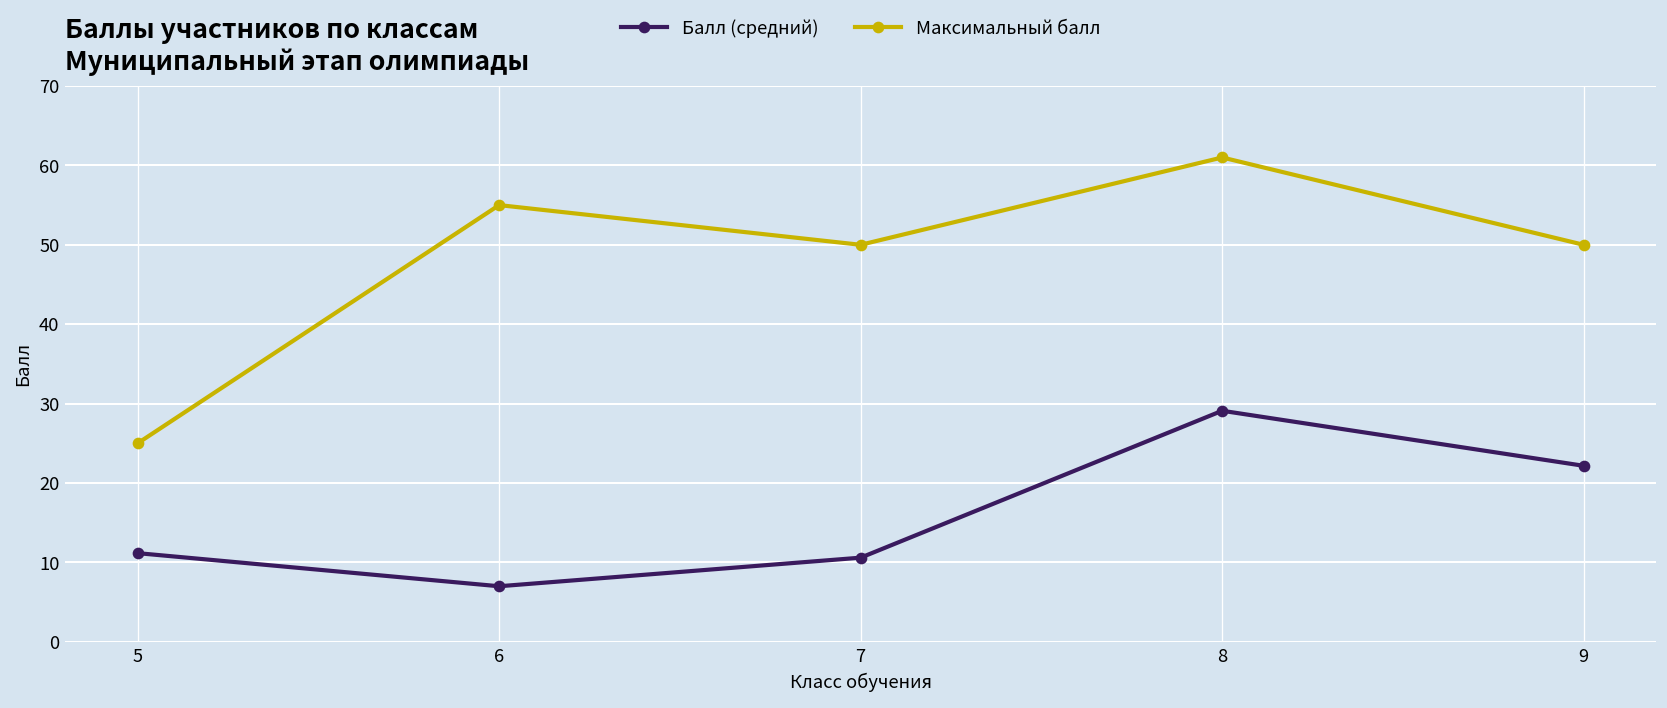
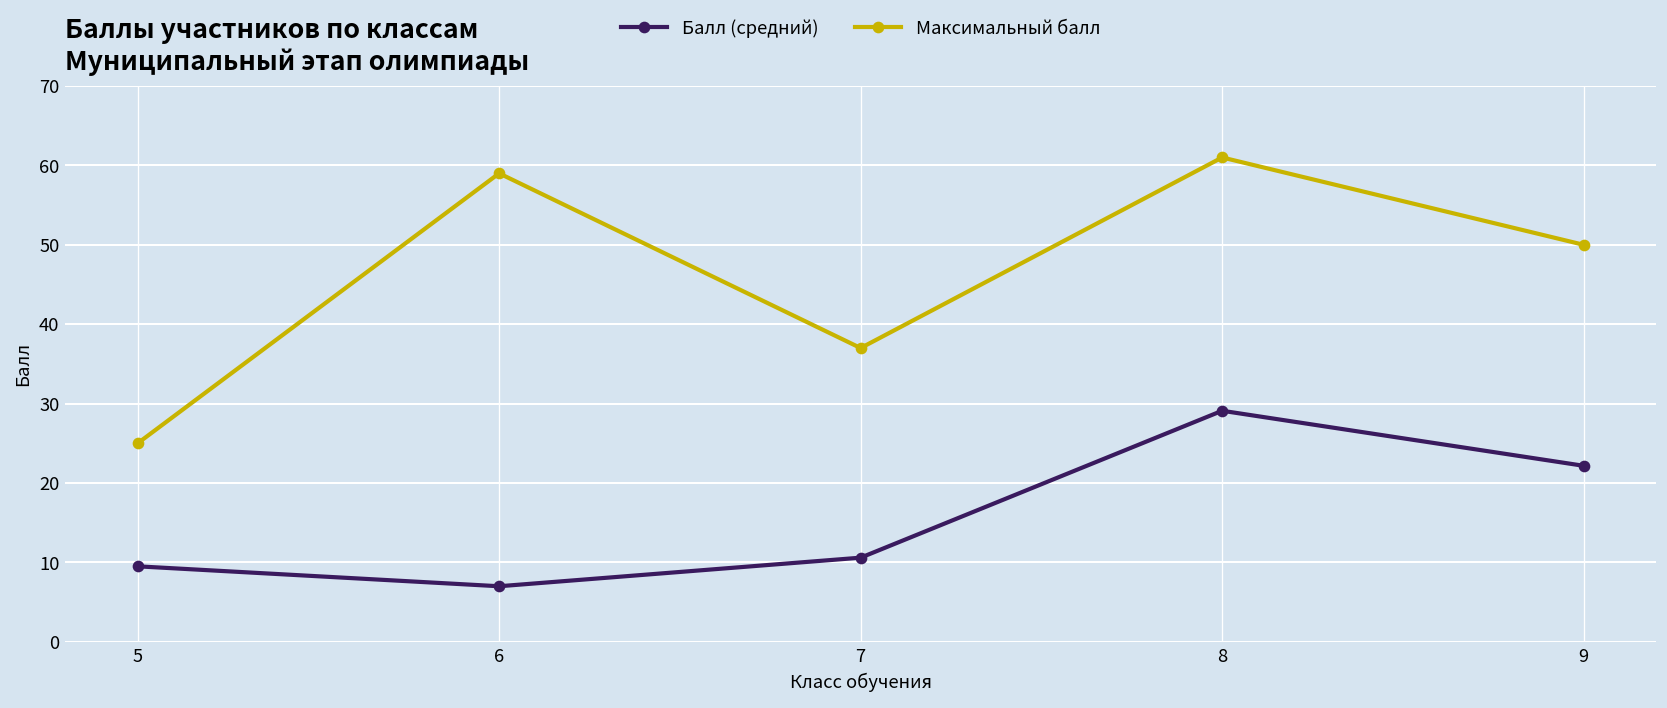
  {
    "Балл (средний)": {
-     "5": 11,
+     "5": 10,
      "6": 7,
      "7": 11,
      "8": 29,
      "9": 22
    },
    "Максимальный балл": {
      "5": 25,
-     "6": 55,
-     "7": 50,
+     "6": 59,
+     "7": 37,
      "8": 61,
      "9": 50
    }
  }
